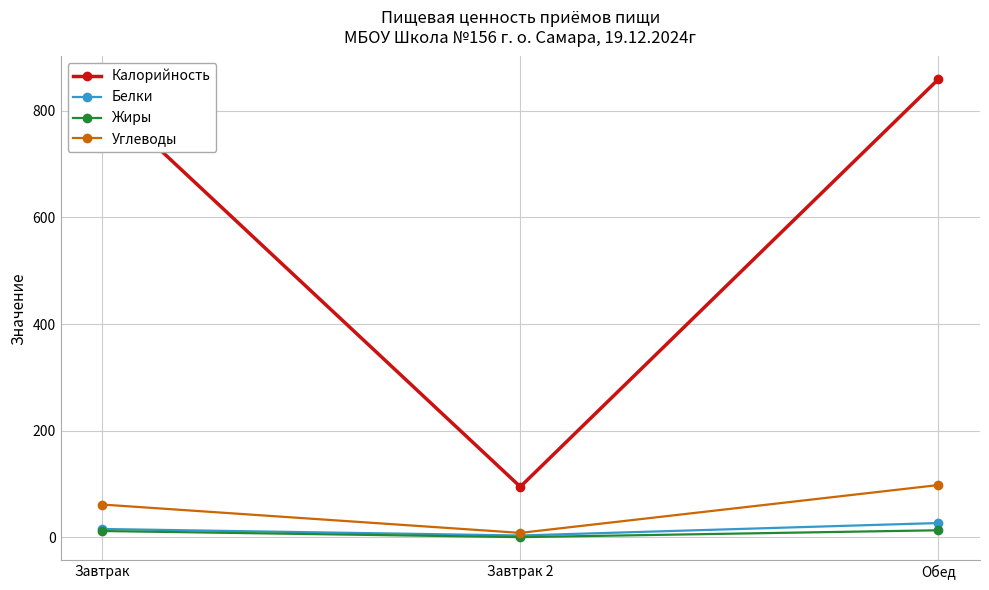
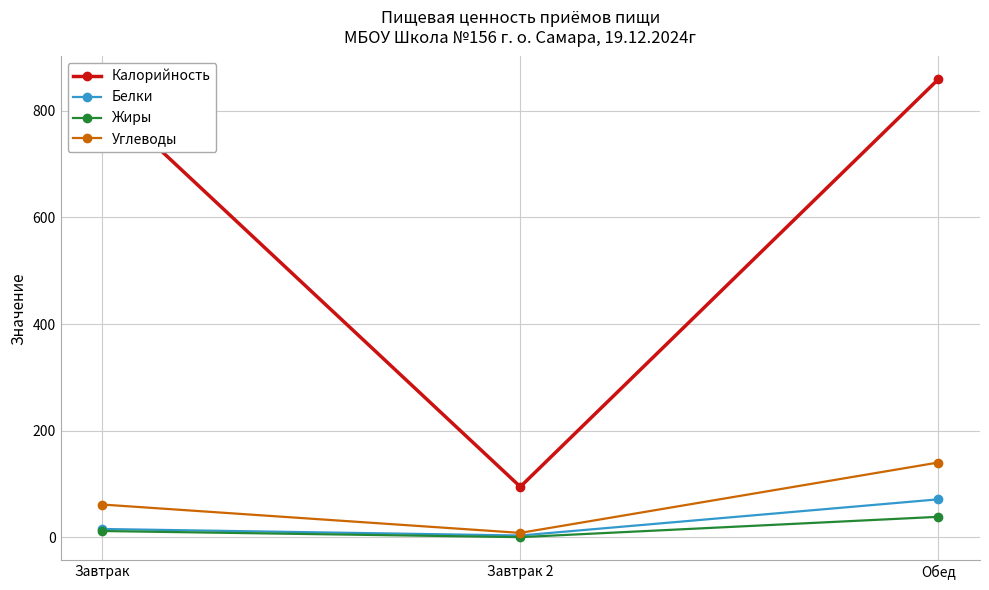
  {
    "Калорийность": {
      "Завтрак 2": 90,
      "Обед": 860
    },
    "Белки": {
-     "Обед": 30
+     "Обед": 70
    },
    "Жиры": {
-     "Обед": 10
+     "Обед": 40
    },
    "Углеводы": {
      "Завтрак": 60,
      "Завтрак 2": 10,
-     "Обед": 100
+     "Обед": 140
    }
  }
